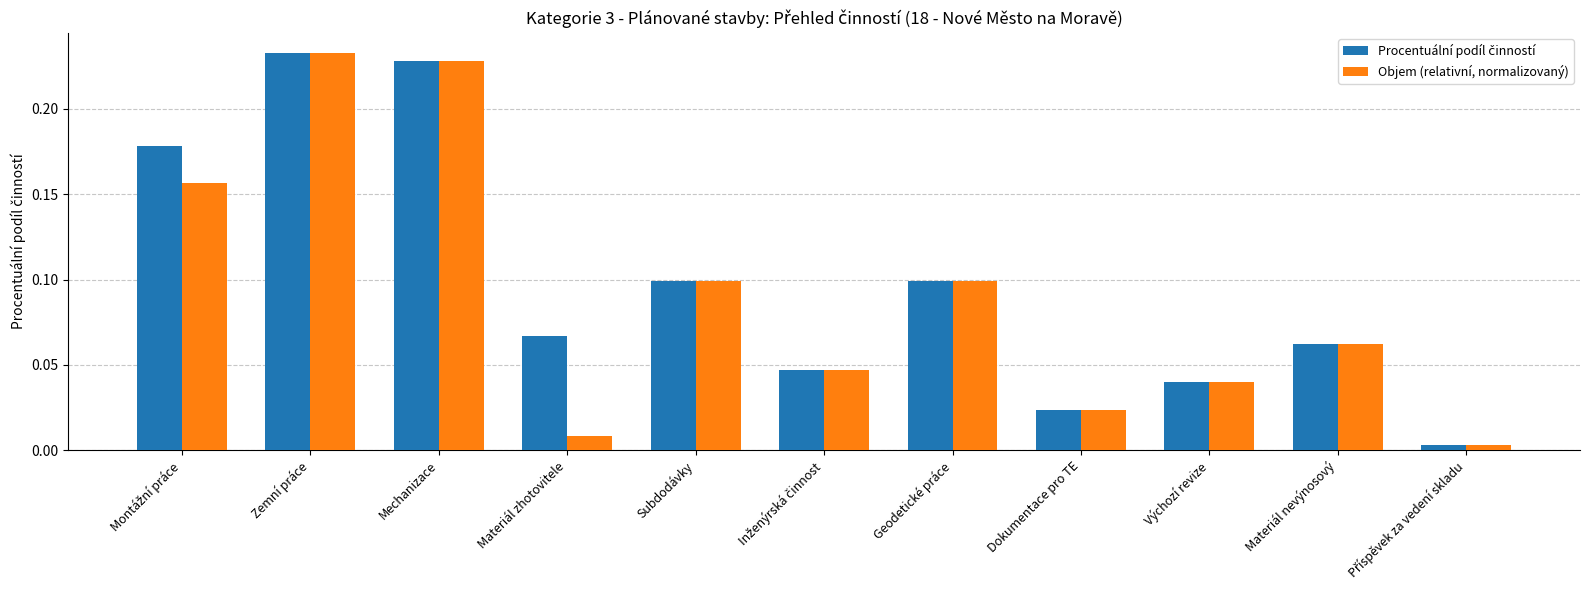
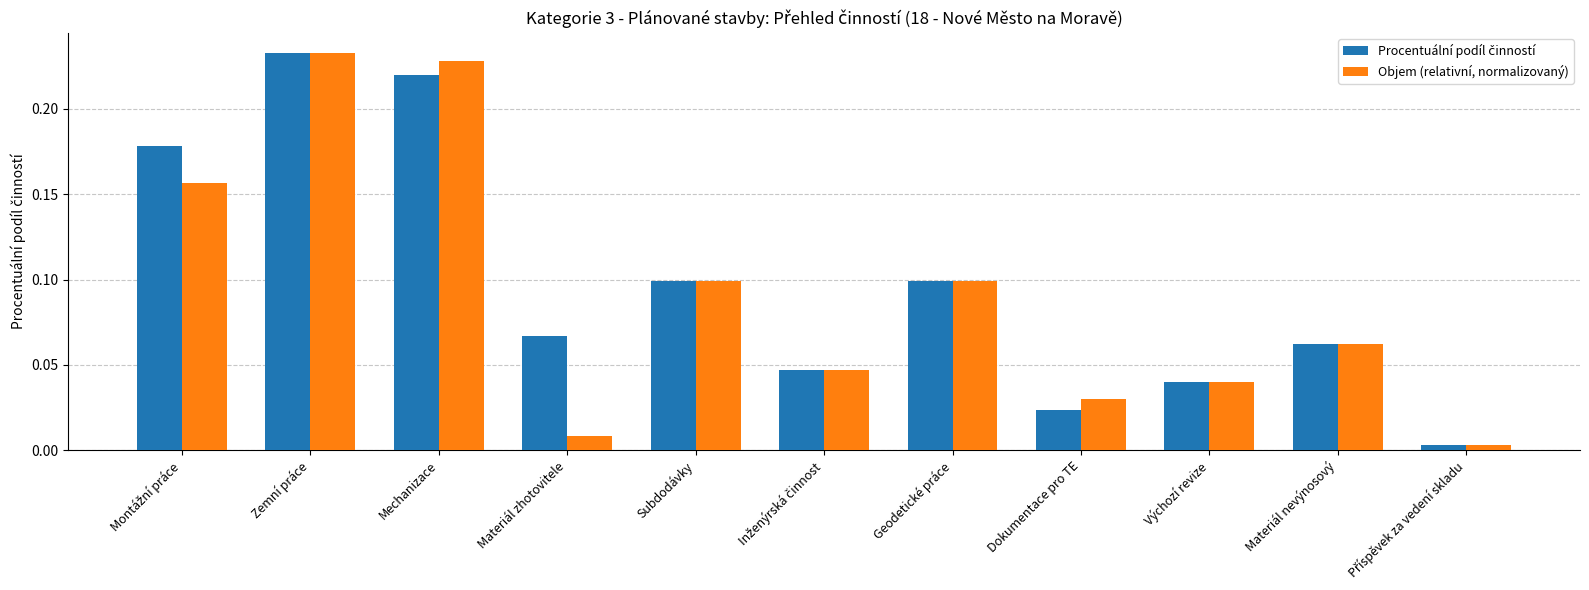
  {
    "Procentuální podíl činností": {
      "Montážní práce": 0.178,
      "Zemní práce": 0.233,
-     "Mechanizace": 0.228,
+     "Mechanizace": 0.220,
      "Materiál zhotovitele": 0.067,
      "Subdodávky": 0.099,
      "Inženýrská činnost": 0.047,
      "Geodetické práce": 0.099,
      "Dokumentace pro TE": 0.024,
      "Výchozí revize": 0.040,
      "Materiál nevýnosový": 0.063,
      "Příspěvek za vedení skladu": 0.003
    },
    "Objem (relativní, normalizovaný)": {
      "Montážní práce": 0.156,
      "Zemní práce": 0.233,
      "Mechanizace": 0.228,
      "Materiál zhotovitele": 0.008,
      "Subdodávky": 0.099,
      "Inženýrská činnost": 0.047,
      "Geodetické práce": 0.099,
-     "Dokumentace pro TE": 0.024,
+     "Dokumentace pro TE": 0.030,
      "Výchozí revize": 0.040,
      "Materiál nevýnosový": 0.063,
      "Příspěvek za vedení skladu": 0.003
    }
  }
